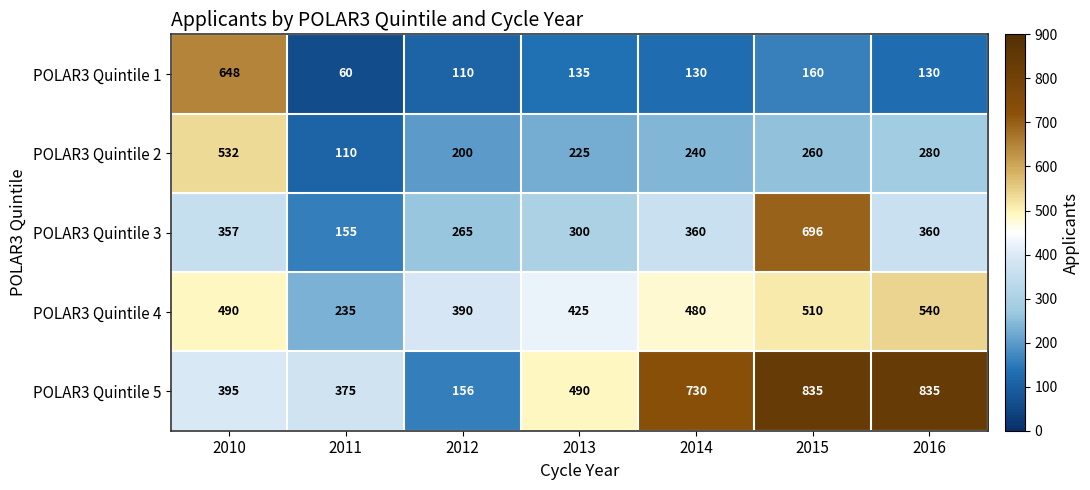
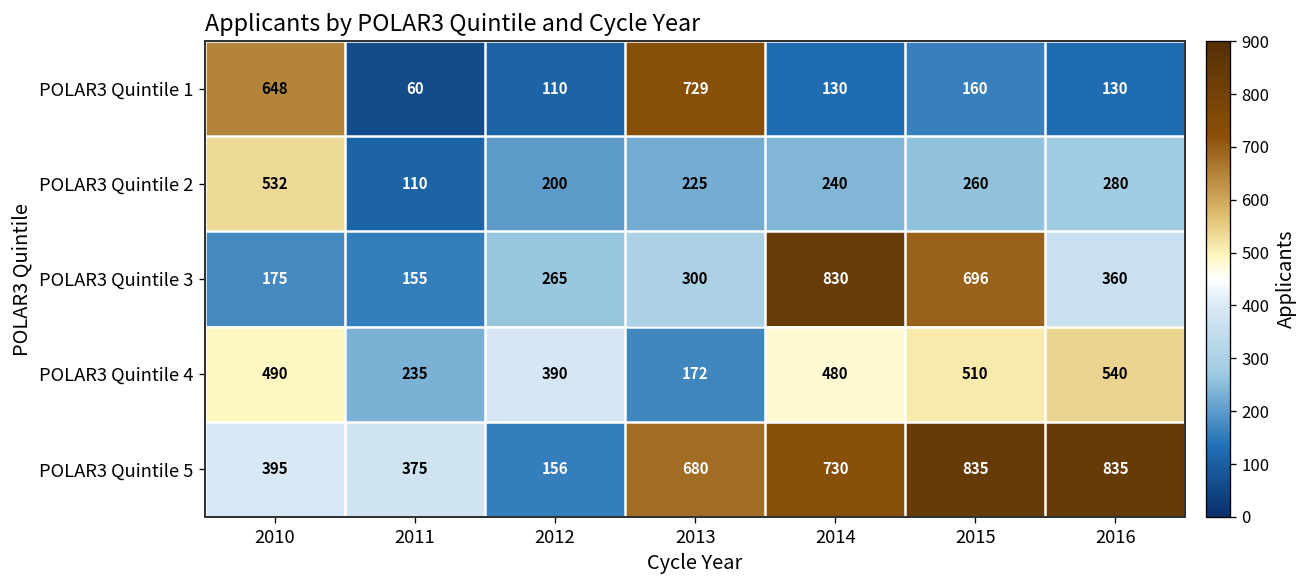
  {
    "POLAR3 Quintile 1": {
      "2010": 648,
      "2011": 60,
      "2012": 110,
-     "2013": 135,
+     "2013": 729,
      "2014": 130,
      "2015": 160,
      "2016": 130
    },
    "POLAR3 Quintile 2": {
      "2010": 532,
      "2011": 110,
      "2012": 200,
      "2013": 225,
      "2014": 240,
      "2015": 260,
      "2016": 280
    },
    "POLAR3 Quintile 3": {
-     "2010": 357,
+     "2010": 175,
      "2011": 155,
      "2012": 265,
      "2013": 300,
-     "2014": 360,
+     "2014": 830,
      "2015": 696,
      "2016": 360
    },
    "POLAR3 Quintile 4": {
      "2010": 490,
      "2011": 235,
      "2012": 390,
-     "2013": 425,
+     "2013": 172,
      "2014": 480,
      "2015": 510,
      "2016": 540
    },
    "POLAR3 Quintile 5": {
      "2010": 395,
      "2011": 375,
      "2012": 156,
-     "2013": 490,
+     "2013": 680,
      "2014": 730,
      "2015": 835,
      "2016": 835
    }
  }
